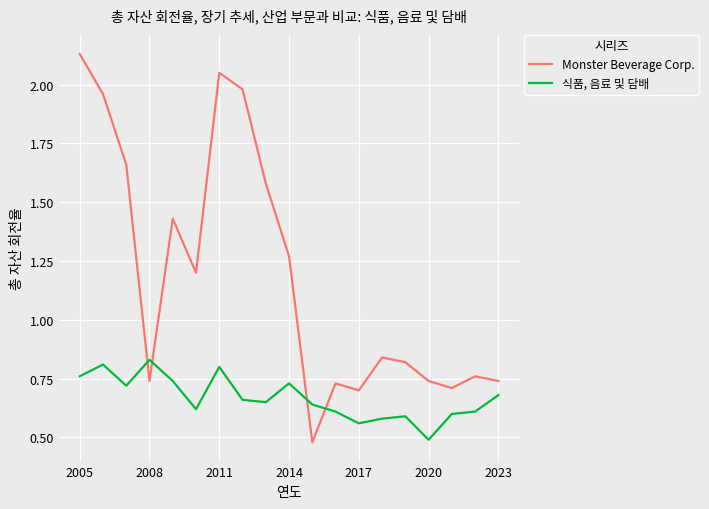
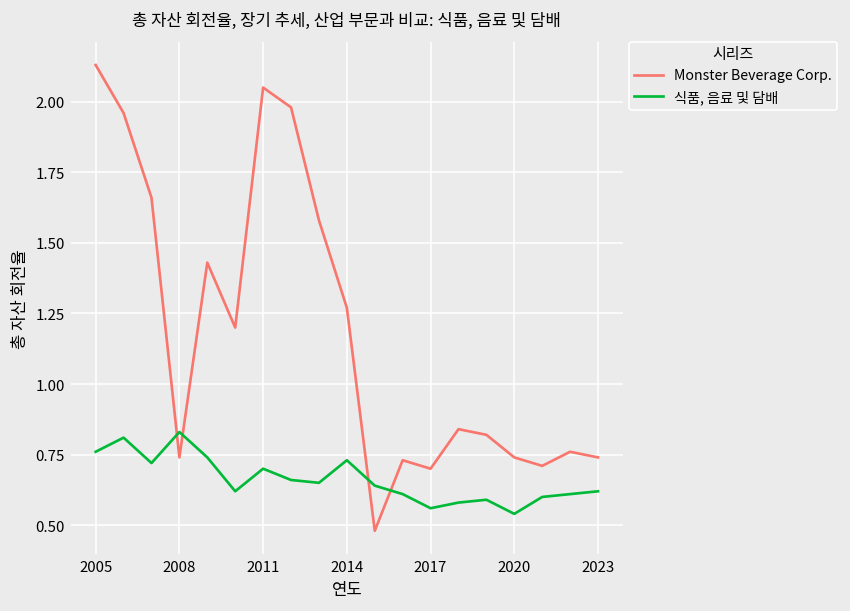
  {
    "Monster Beverage Corp.": {
      "2005": 2.13,
      "2008": 0.74,
      "2011": 2.05,
      "2014": 1.27,
      "2017": 0.70,
      "2020": 0.74,
      "2023": 0.74
    },
    "식품, 음료 및 담배": {
      "2005": 0.76,
      "2008": 0.83,
-     "2011": 0.8,
+     "2011": 0.7,
      "2014": 0.73,
      "2017": 0.56,
-     "2020": 0.49,
-     "2023": 0.68
+     "2020": 0.54,
+     "2023": 0.62
    }
  }
